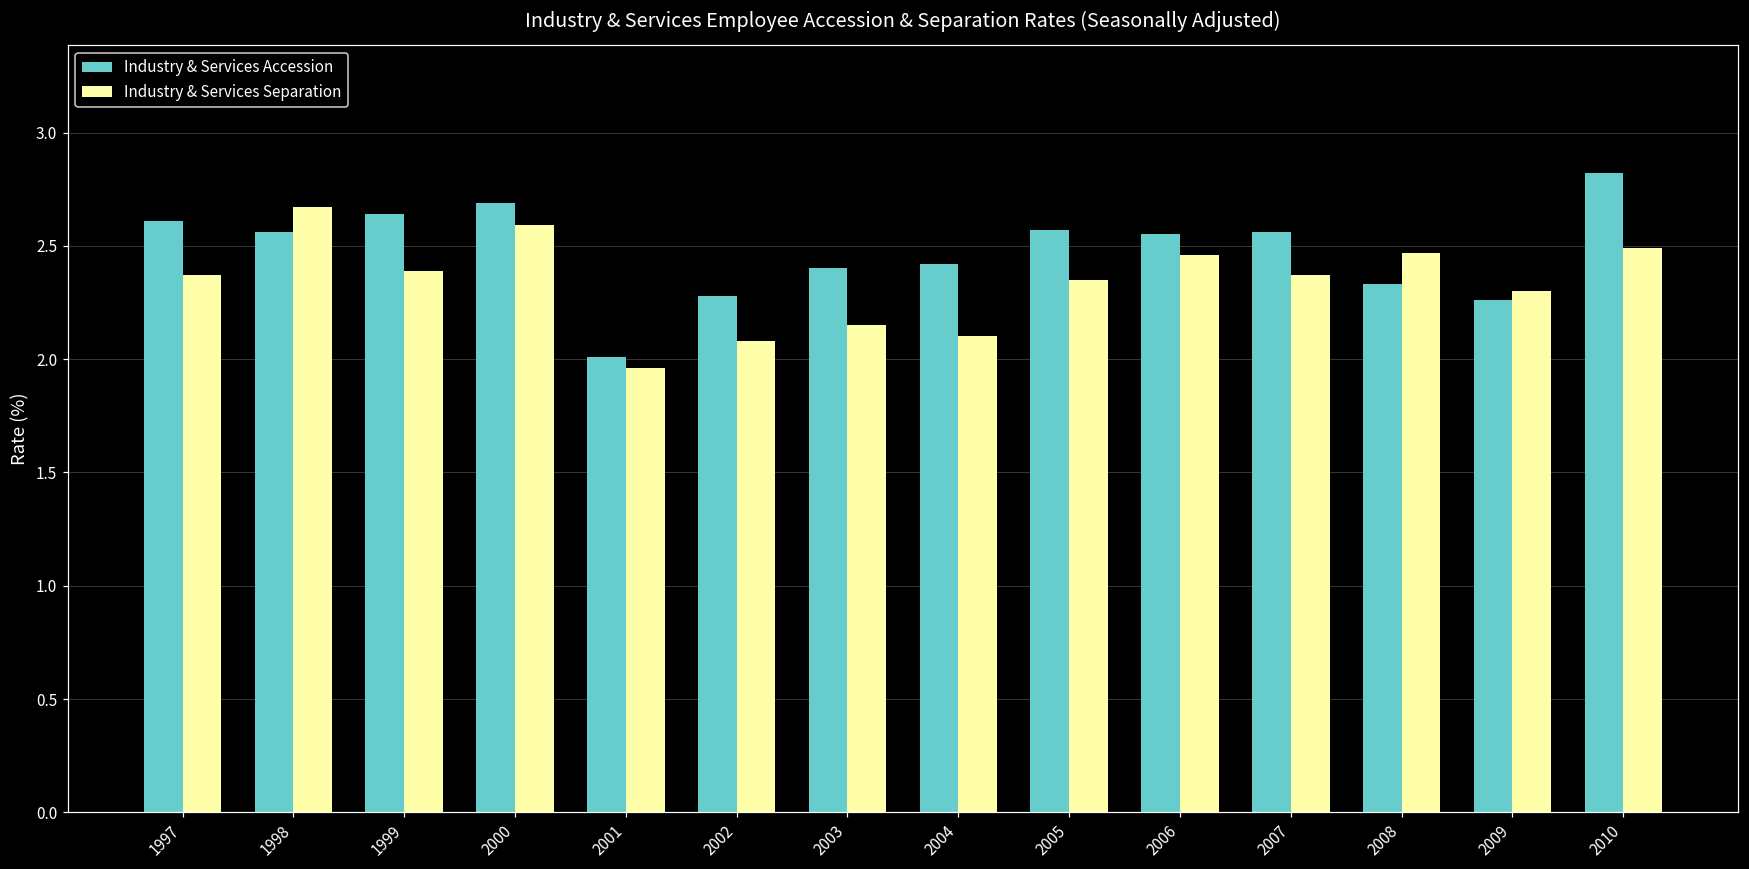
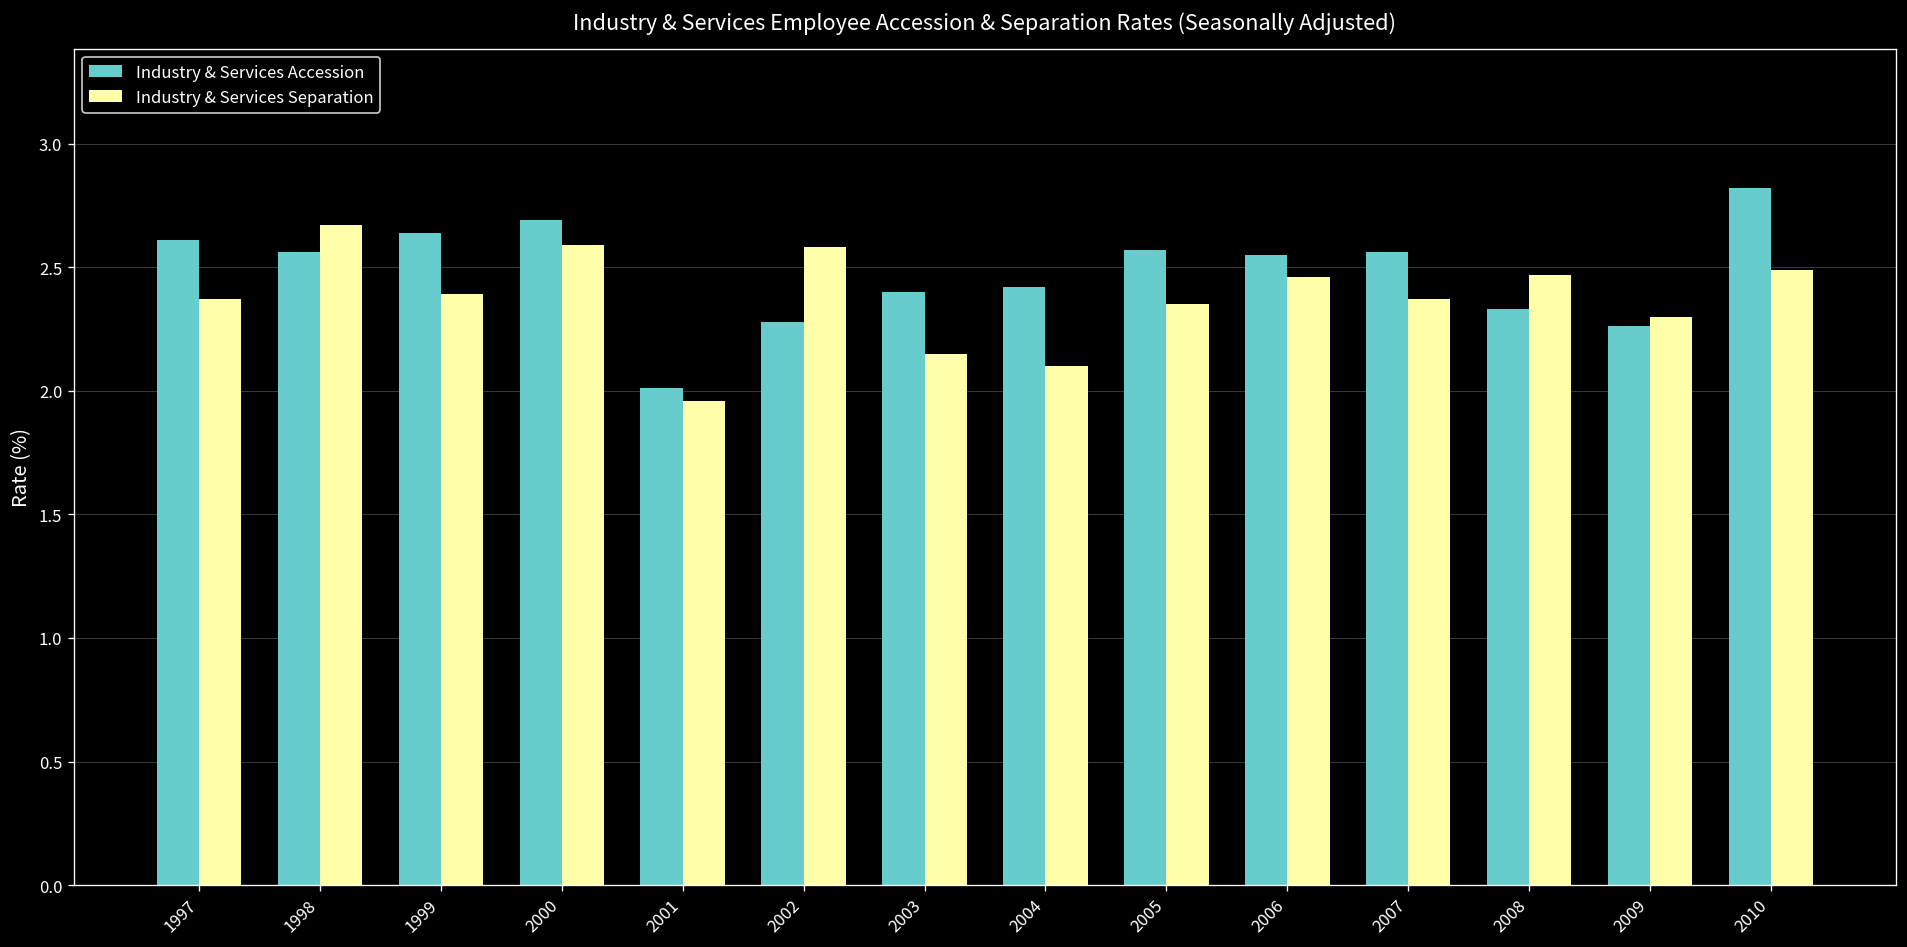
  {
    "Industry & Services Accession": {
      "1997": 2.61,
      "1998": 2.56,
      "1999": 2.64,
      "2000": 2.69,
      "2001": 2.01,
      "2002": 2.28,
      "2003": 2.40,
      "2004": 2.42,
      "2005": 2.57,
      "2006": 2.55,
      "2007": 2.56,
      "2008": 2.33,
      "2009": 2.26,
      "2010": 2.82
    },
    "Industry & Services Separation": {
      "1997": 2.37,
      "1998": 2.67,
      "1999": 2.39,
      "2000": 2.59,
      "2001": 1.96,
-     "2002": 2.08,
+     "2002": 2.58,
      "2003": 2.15,
      "2004": 2.10,
      "2005": 2.35,
      "2006": 2.46,
      "2007": 2.37,
      "2008": 2.47,
      "2009": 2.30,
      "2010": 2.49
    }
  }
